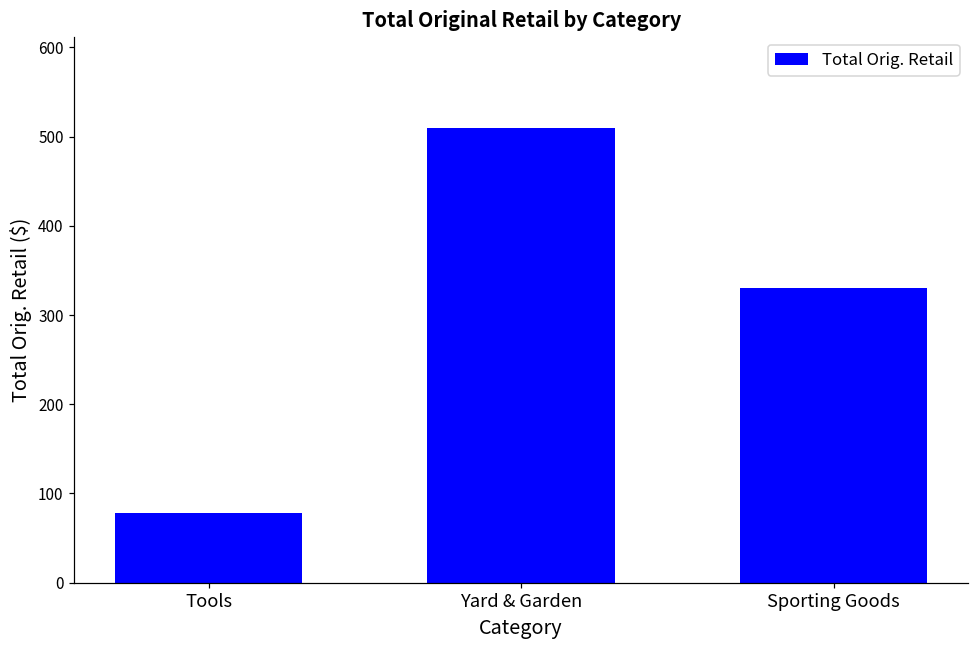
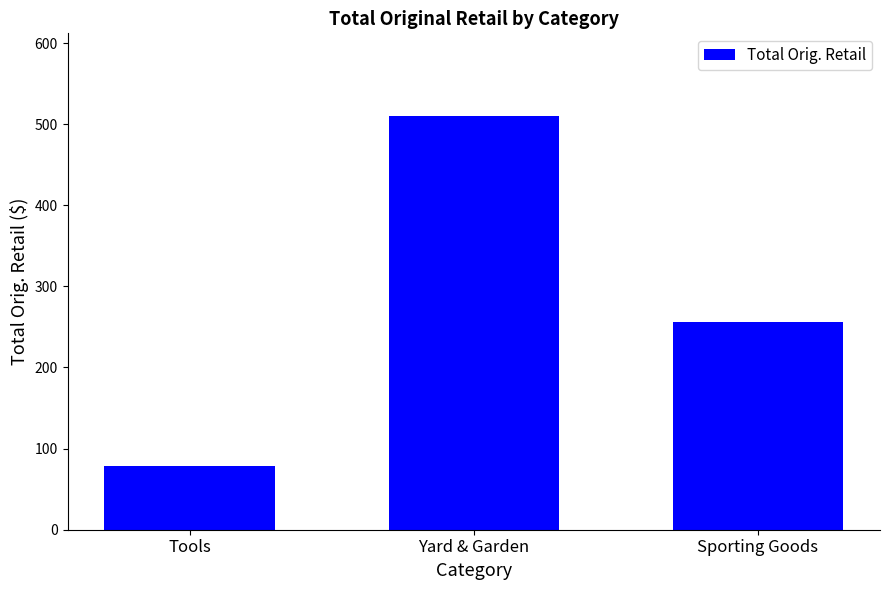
  {
    "Tools": 80,
    "Yard & Garden": 510,
-   "Sporting Goods": 330
+   "Sporting Goods": 260
  }
